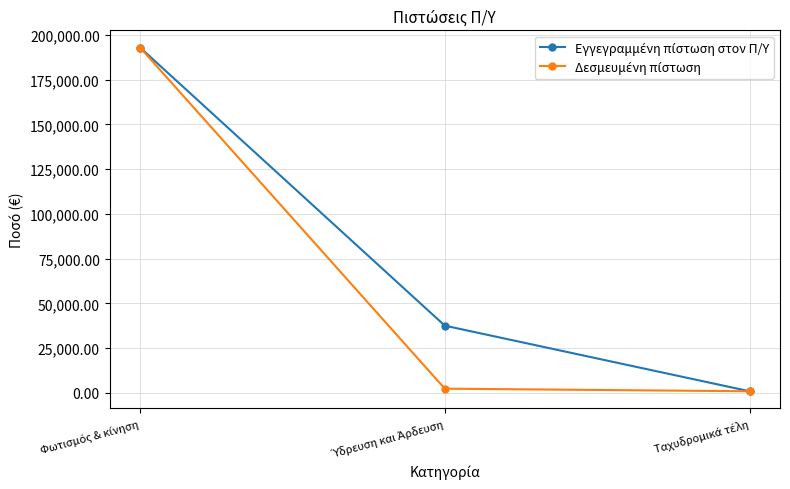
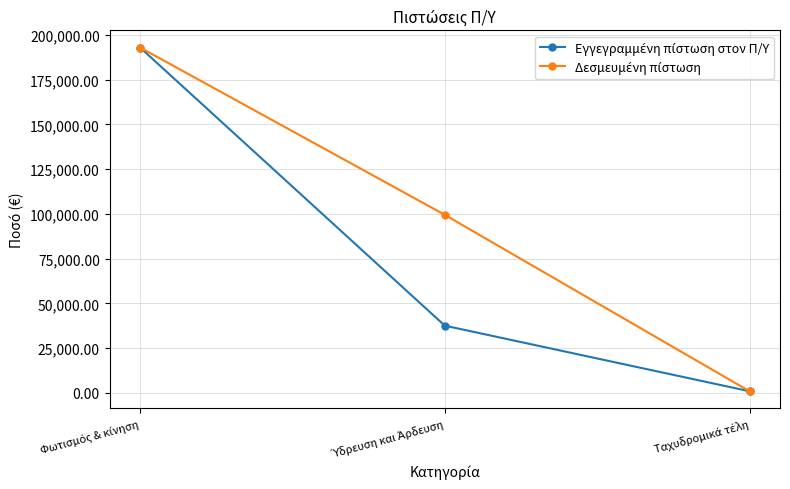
  {
    "Εγγεγραμμένη πίστωση στον Π/Υ": {
      "Ύδρευση και Άρδευση": "38,000"
    },
    "Δεσμευμένη πίστωση": {
-     "Ύδρευση και Άρδευση": "2,000"
+     "Ύδρευση και Άρδευση": "100,000"
    }
  }
